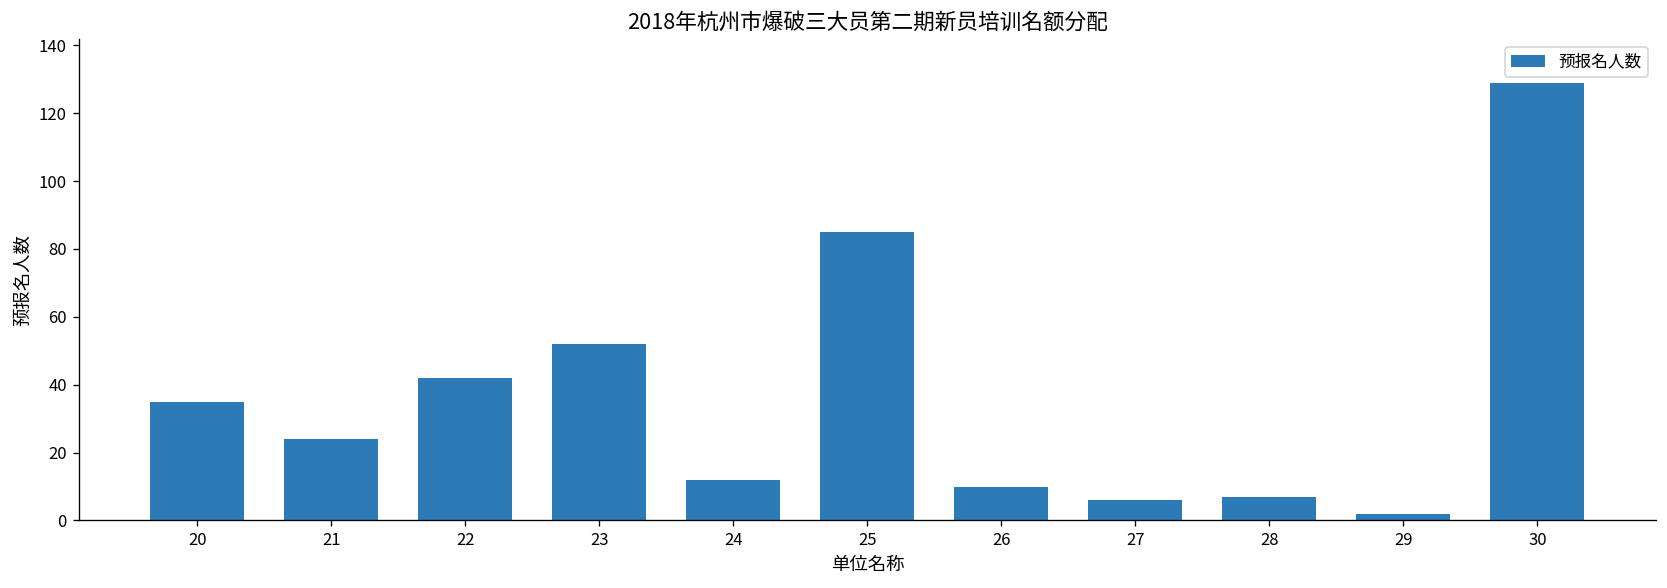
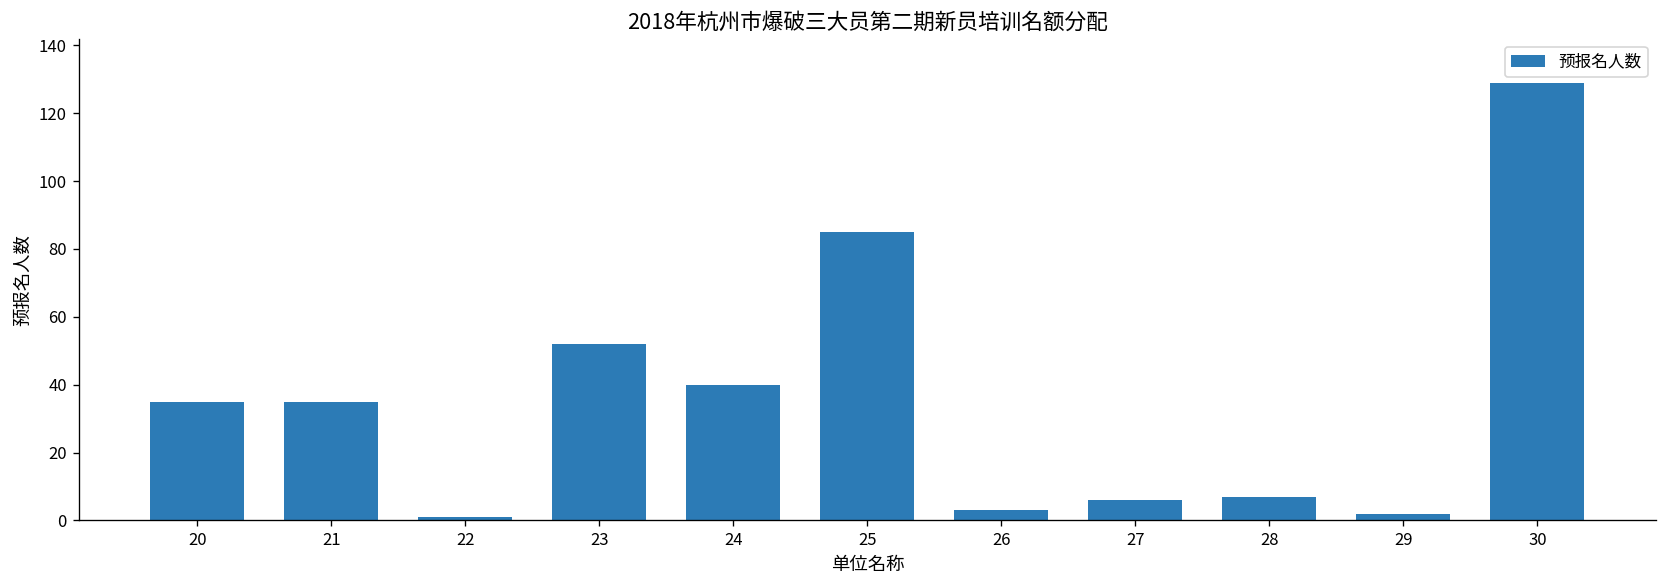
  {
    "20": 35,
-   "21": 24,
-   "22": 42,
+   "21": 35,
+   "22": 1,
    "23": 52,
-   "24": 12,
+   "24": 40,
    "25": 85,
-   "26": 10,
+   "26": 3,
    "27": 6,
    "28": 7,
    "29": 2,
    "30": 129
  }
